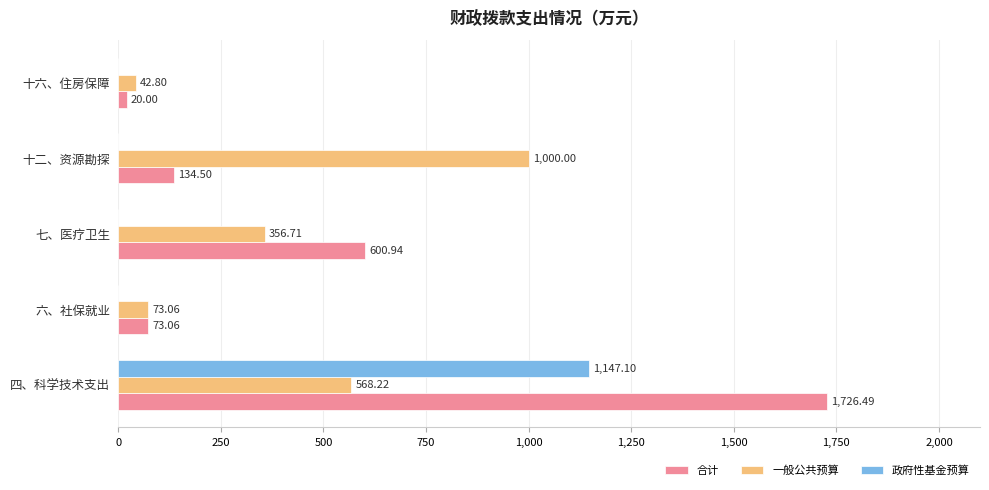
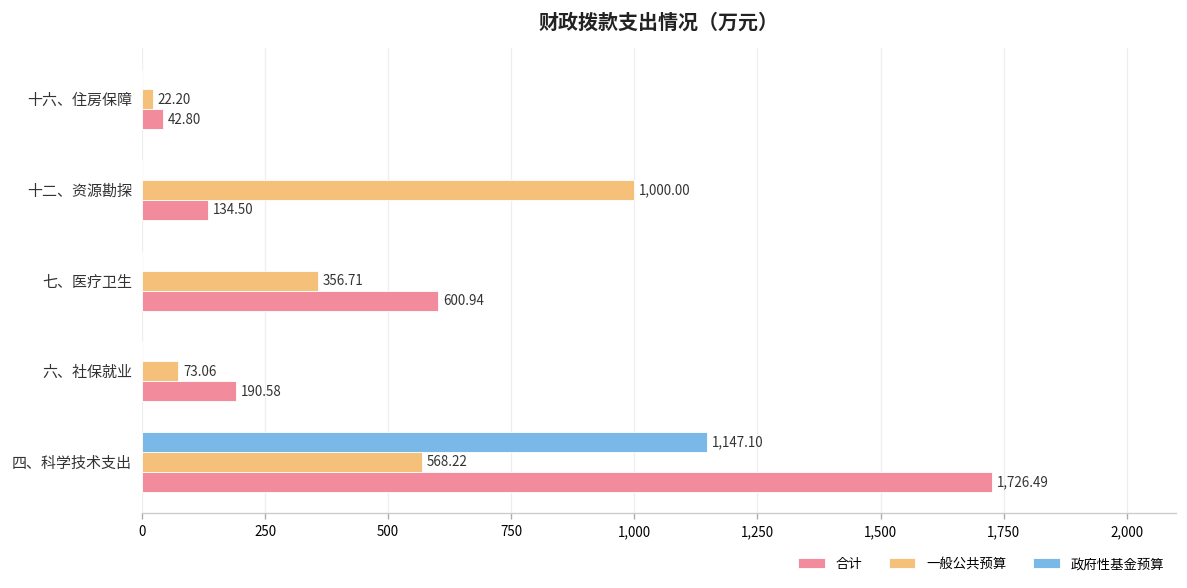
  {
    "合计": {
-     "十六、住房保障": "20.00",
+     "十六、住房保障": "42.80",
      "十二、资源勘探": "134.50",
      "七、医疗卫生": "600.94",
-     "六、社保就业": "73.06",
+     "六、社保就业": "190.58",
      "四、科学技术支出": "1,726.49"
    },
    "一般公共预算": {
-     "十六、住房保障": "42.80",
+     "十六、住房保障": "22.20",
      "十二、资源勘探": "1,000.00",
      "七、医疗卫生": "356.71",
      "六、社保就业": "73.06",
      "四、科学技术支出": "568.22"
    },
    "政府性基金预算": {
      "四、科学技术支出": "1,147.10"
    }
  }
